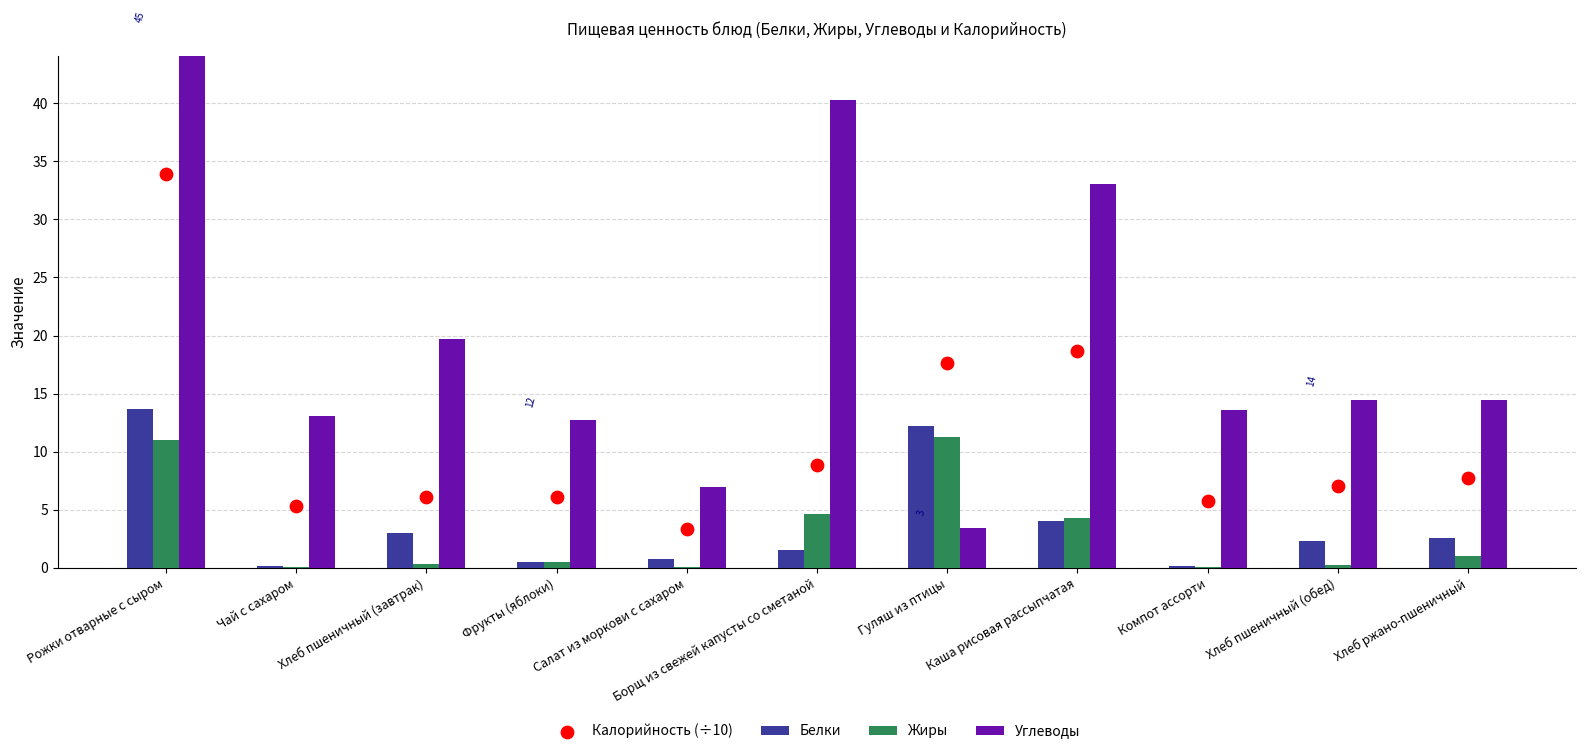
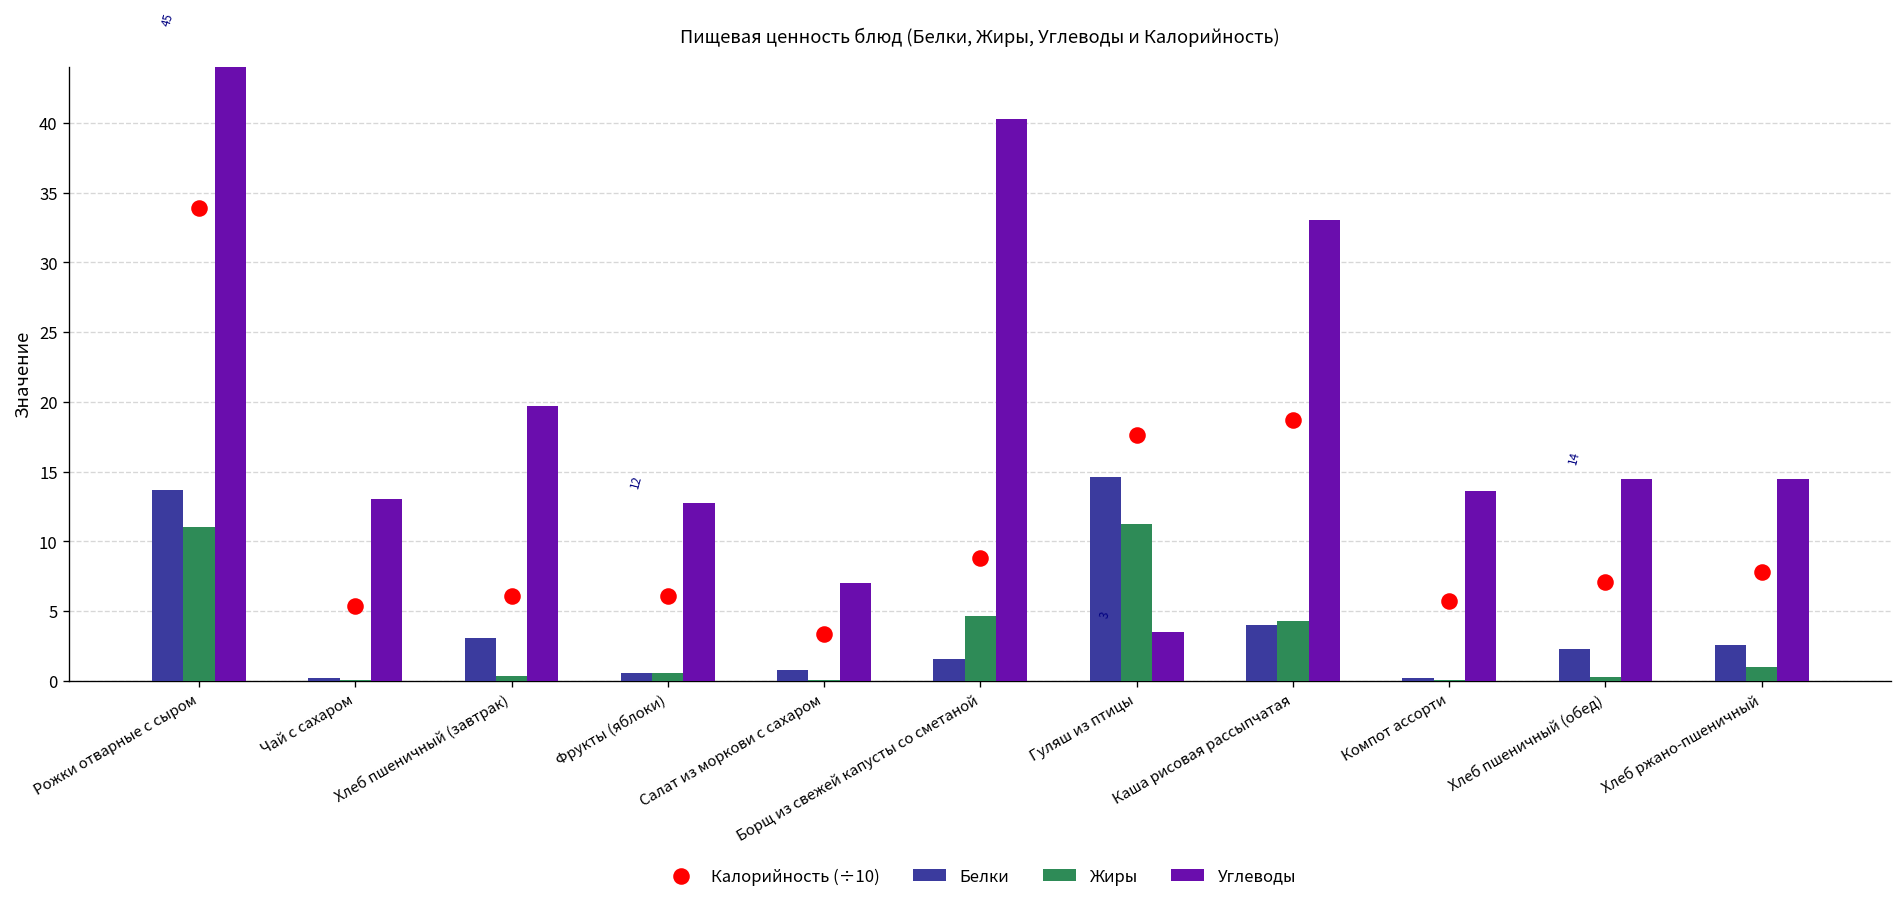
  {
    "Белки": {
      "Рожки отварные с сыром": 13.7,
      "Хлеб пшеничный (завтрак)": 3.0,
      "Фрукты (яблоки)": 0.5,
      "Салат из моркови с сахаром": 0.8,
      "Борщ из свежей капусты со сметаной": 1.6,
-     "Гуляш из птицы": 12.3,
+     "Гуляш из птицы": 14.6,
      "Каша рисовая рассыпчатая": 4.0,
      "Хлеб пшеничный (обед)": 2.3,
      "Хлеб ржано-пшеничный": 2.6
    },
    "Жиры": {
      "Рожки отварные с сыром": 11.0,
      "Хлеб пшеничный (завтрак)": 0.3,
      "Фрукты (яблоки)": 0.5,
      "Борщ из свежей капусты со сметаной": 4.6,
      "Гуляш из птицы": 11.3,
      "Каша рисовая рассыпчатая": 4.3,
      "Хлеб пшеничный (обед)": 0.2,
      "Хлеб ржано-пшеничный": 1.0
    },
    "Углеводы": {
      "Чай с сахаром": 13.0,
      "Хлеб пшеничный (завтрак)": 19.7,
      "Фрукты (яблоки)": 12.7,
      "Салат из моркови с сахаром": 7.0,
      "Борщ из свежей капусты со сметаной": 40.3,
      "Гуляш из птицы": 3.5,
      "Каша рисовая рассыпчатая": 33.1,
      "Компот ассорти": 13.6,
      "Хлеб пшеничный (обед)": 14.5,
      "Хлеб ржано-пшеничный": 14.5
    }
  }
